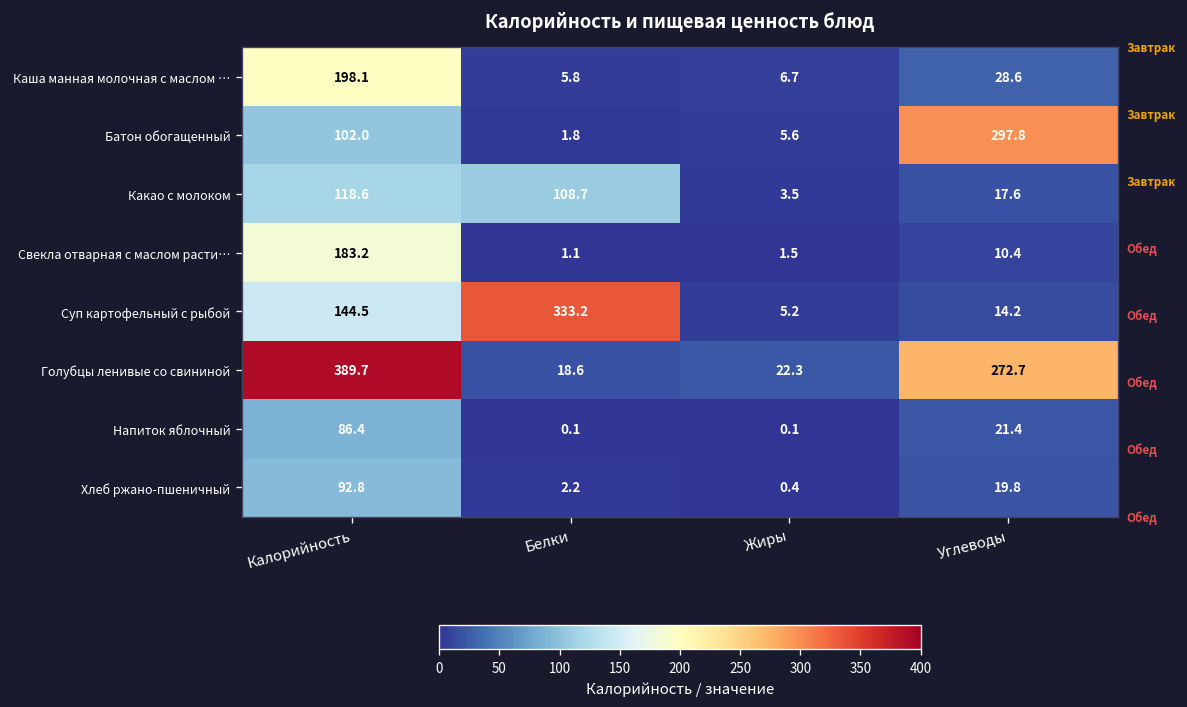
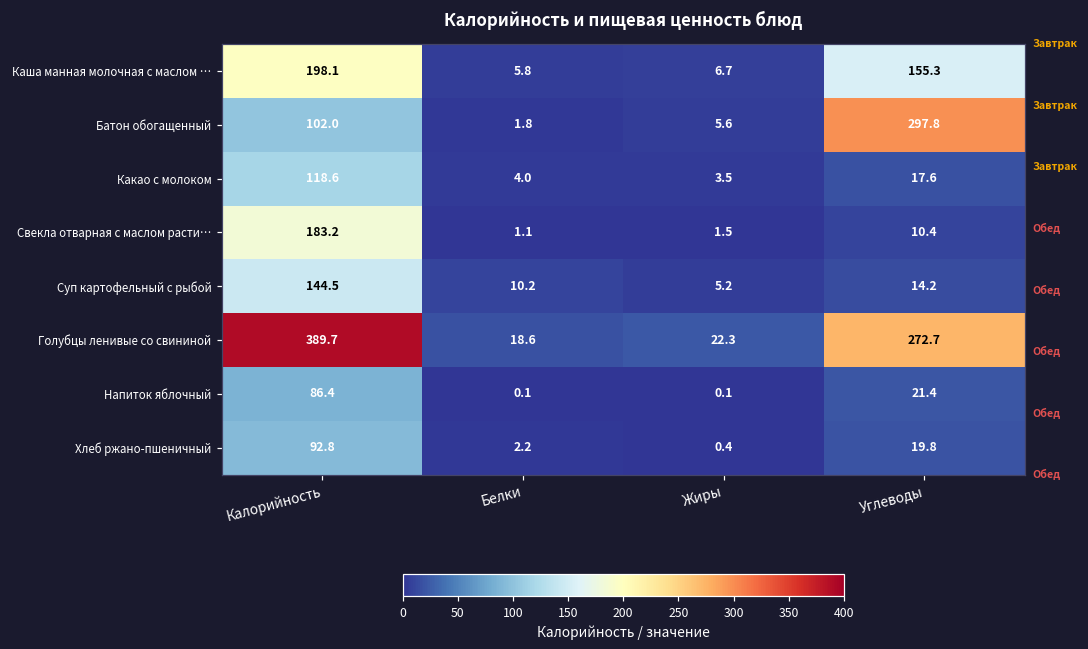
  {
    "Каша манная молочная с маслом …": {
      "Калорийность": 198.1,
      "Белки": 5.8,
      "Жиры": 6.7,
-     "Углеводы": 28.6
+     "Углеводы": 155.3
    },
    "Батон обогащенный": {
      "Калорийность": 102.0,
      "Белки": 1.8,
      "Жиры": 5.6,
      "Углеводы": 297.8
    },
    "Какао с молоком": {
      "Калорийность": 118.6,
-     "Белки": 108.7,
+     "Белки": 4.0,
      "Жиры": 3.5,
      "Углеводы": 17.6
    },
    "Свекла отварная с маслом расти…": {
      "Калорийность": 183.2,
      "Белки": 1.1,
      "Жиры": 1.5,
      "Углеводы": 10.4
    },
    "Суп картофельный с рыбой": {
      "Калорийность": 144.5,
-     "Белки": 333.2,
+     "Белки": 10.2,
      "Жиры": 5.2,
      "Углеводы": 14.2
    },
    "Голубцы ленивые со свининой": {
      "Калорийность": 389.7,
      "Белки": 18.6,
      "Жиры": 22.3,
      "Углеводы": 272.7
    },
    "Напиток яблочный": {
      "Калорийность": 86.4,
      "Белки": 0.1,
      "Жиры": 0.1,
      "Углеводы": 21.4
    },
    "Хлеб ржано-пшеничный": {
      "Калорийность": 92.8,
      "Белки": 2.2,
      "Жиры": 0.4,
      "Углеводы": 19.8
    }
  }
